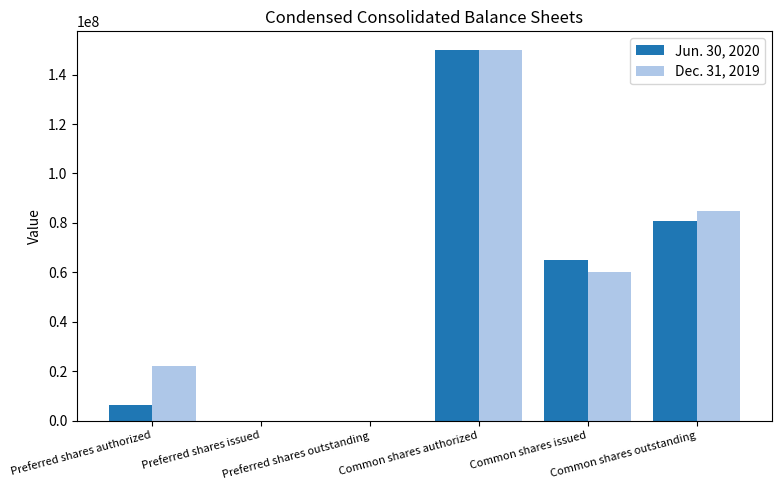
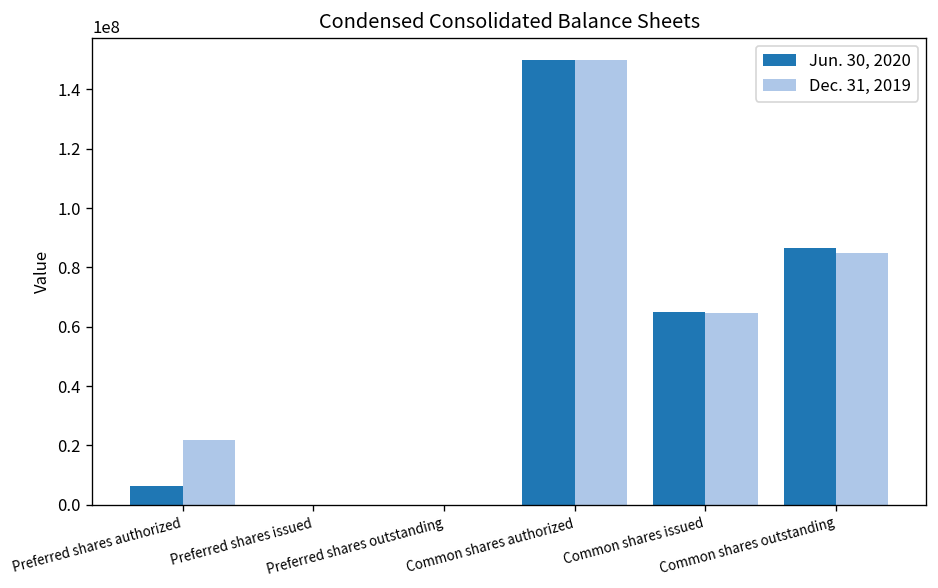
  {
    "Jun. 30, 2020": {
      "Preferred shares authorized": 6000000,
      "Preferred shares issued": 0,
      "Preferred shares outstanding": 0,
      "Common shares authorized": 150000000,
      "Common shares issued": 65000000,
-     "Common shares outstanding": 81000000
+     "Common shares outstanding": 87000000
    },
    "Dec. 31, 2019": {
      "Preferred shares authorized": 22000000,
      "Preferred shares issued": 0,
      "Preferred shares outstanding": 0,
      "Common shares authorized": 150000000,
-     "Common shares issued": 60000000,
+     "Common shares issued": 65000000,
      "Common shares outstanding": 85000000
    }
  }
